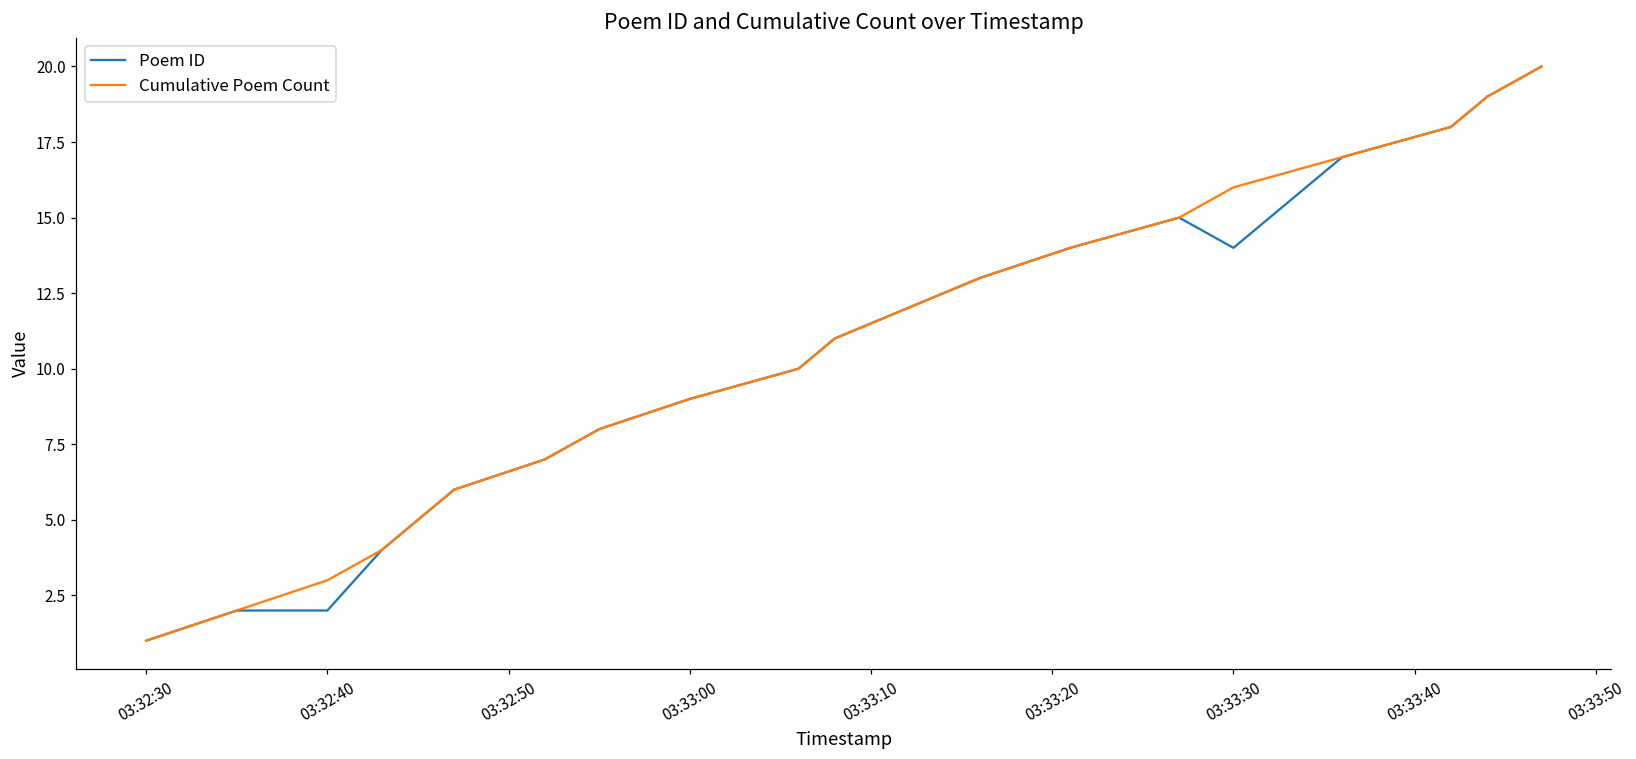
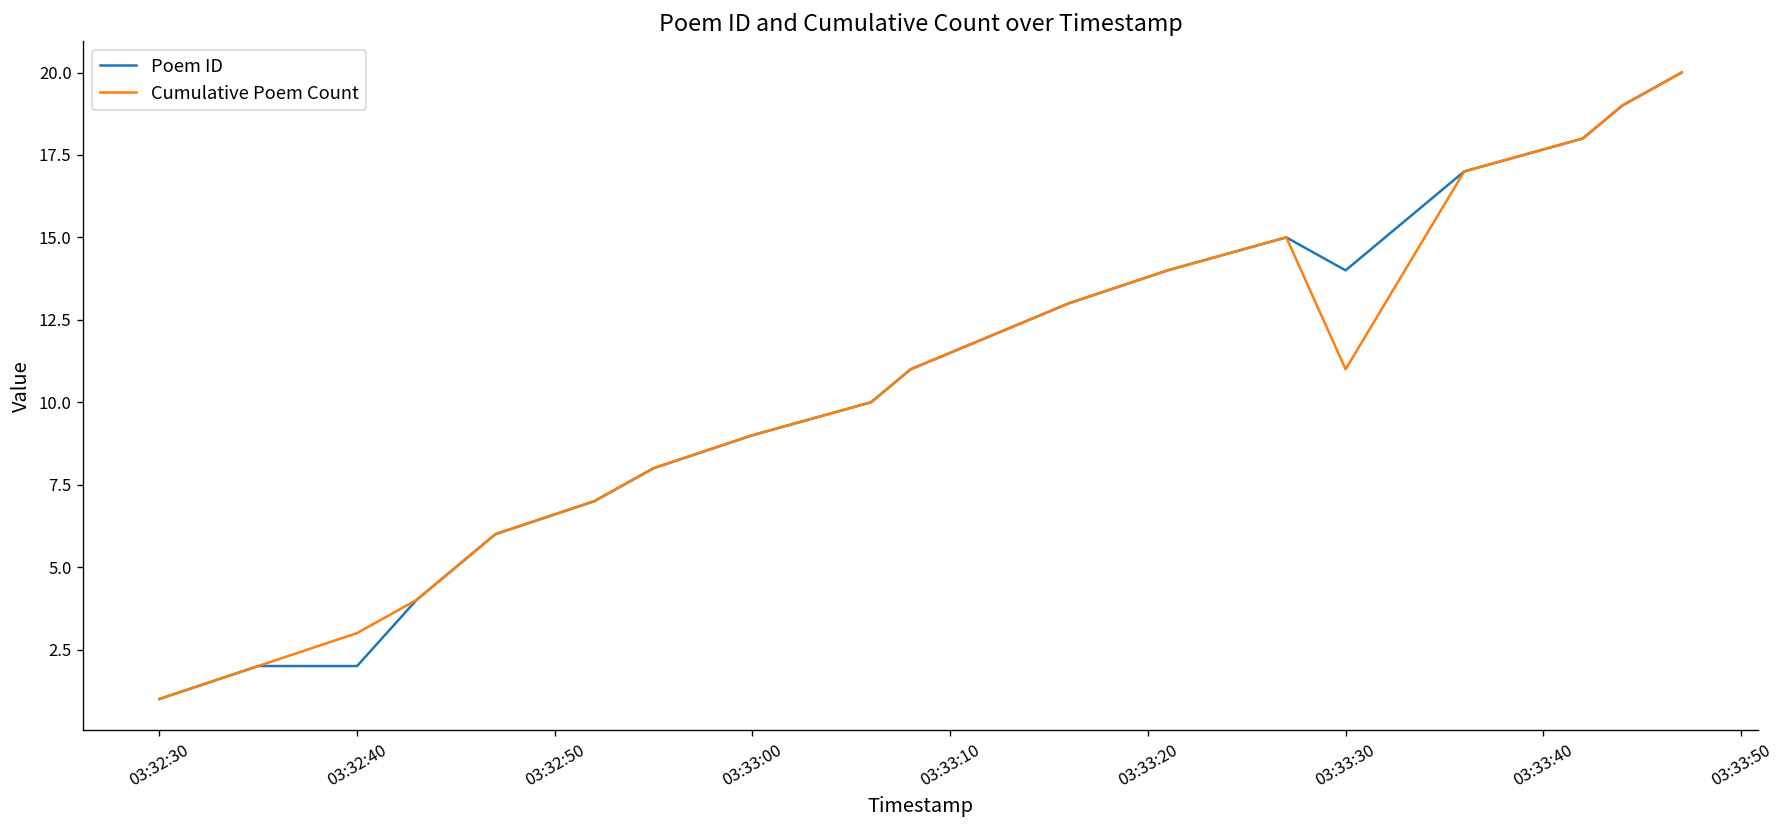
  {
    "Poem ID": {
      "03:32:40": 2,
      "03:33:30": 14
    },
    "Cumulative Poem Count": {
      "03:32:40": 3,
-     "03:33:30": 16
+     "03:33:30": 11
    }
  }
